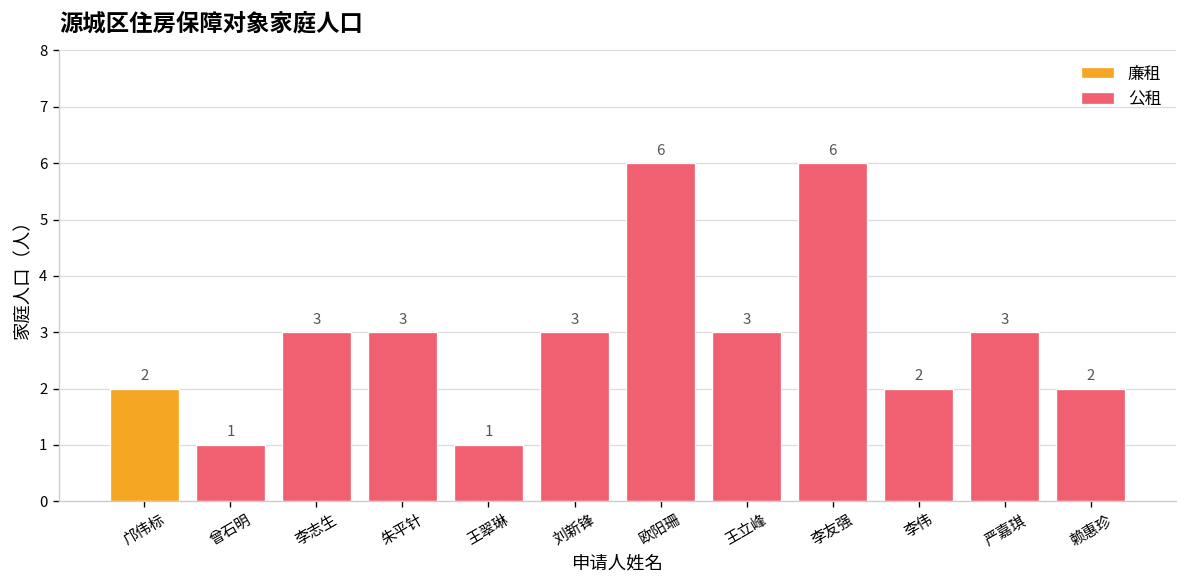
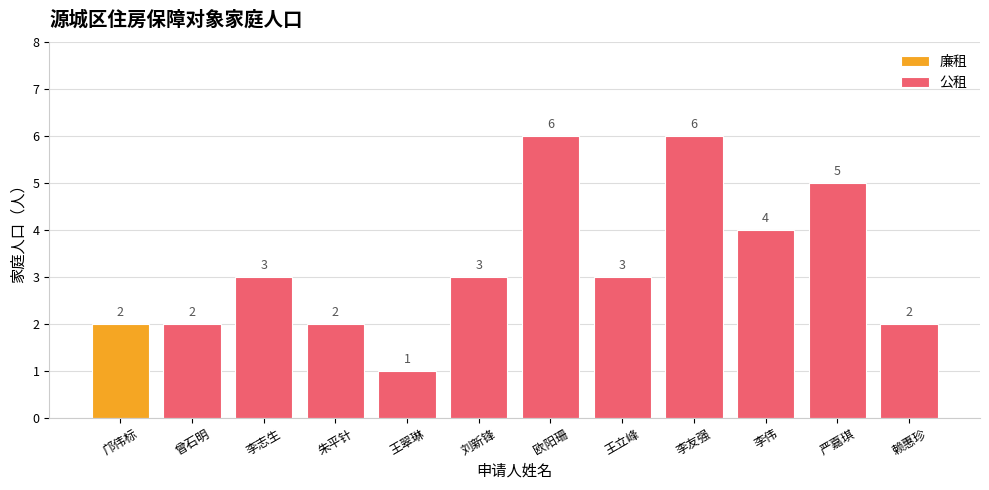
  {
    "廉租": {
      "邝伟标": 2
    },
    "公租": {
-     "曾石明": 1,
+     "曾石明": 2,
      "李志生": 3,
-     "朱平针": 3,
+     "朱平针": 2,
      "王翠琳": 1,
      "刘新锋": 3,
      "欧阳珊": 6,
      "王立峰": 3,
      "李友强": 6,
-     "李伟": 2,
-     "严嘉琪": 3,
+     "李伟": 4,
+     "严嘉琪": 5,
      "赖惠珍": 2
    }
  }
